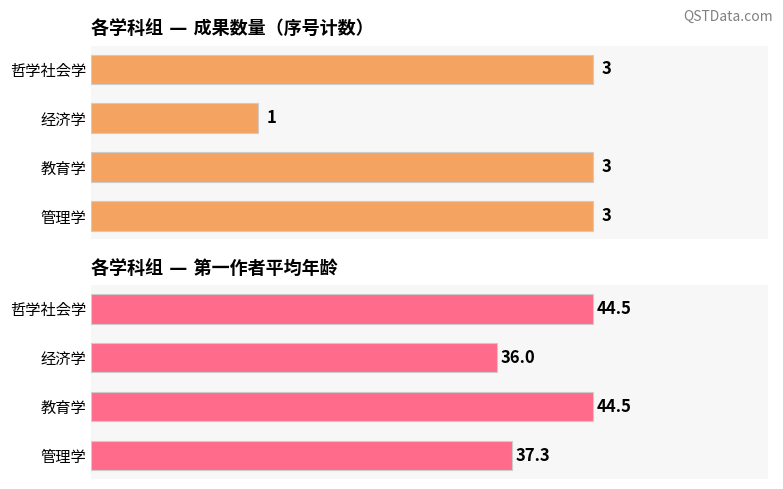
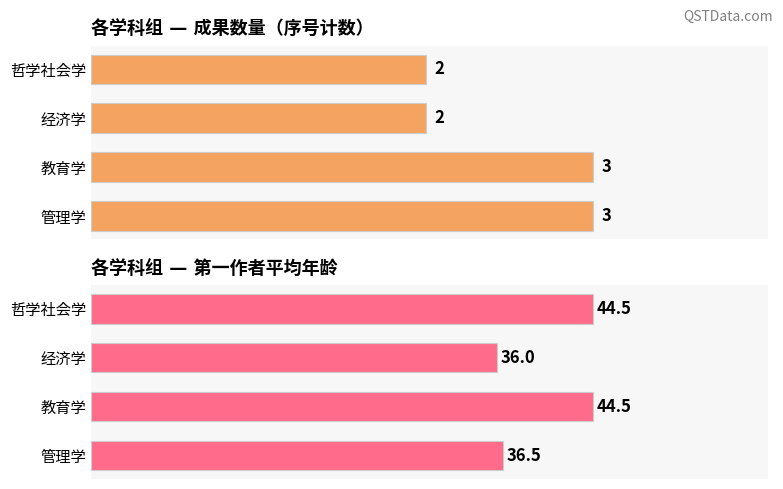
  {
    "各学科组 — 成果数量（序号计数）": {
-     "哲学社会学": 3,
-     "经济学": 1,
+     "哲学社会学": 2,
+     "经济学": 2,
      "教育学": 3,
      "管理学": 3
    },
    "各学科组 — 第一作者平均年龄": {
      "哲学社会学": 44.5,
      "经济学": 36.0,
      "教育学": 44.5,
-     "管理学": 37.3
+     "管理学": 36.5
    }
  }
